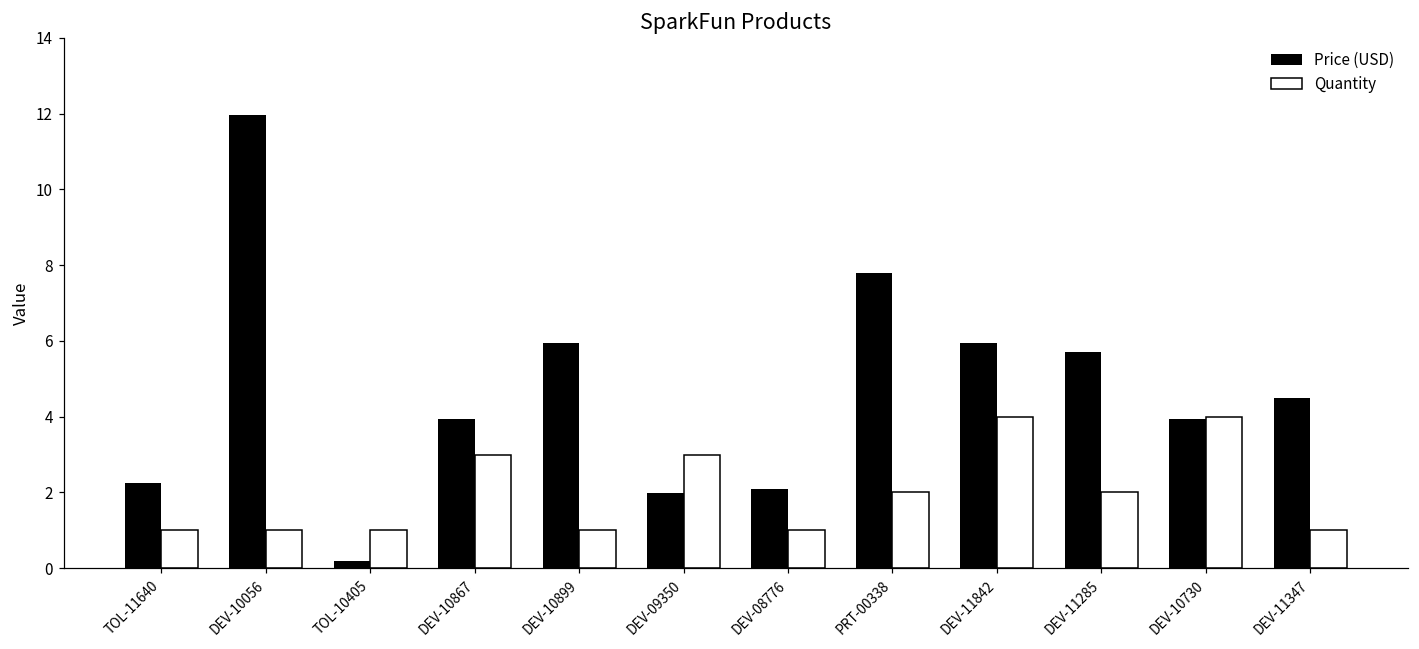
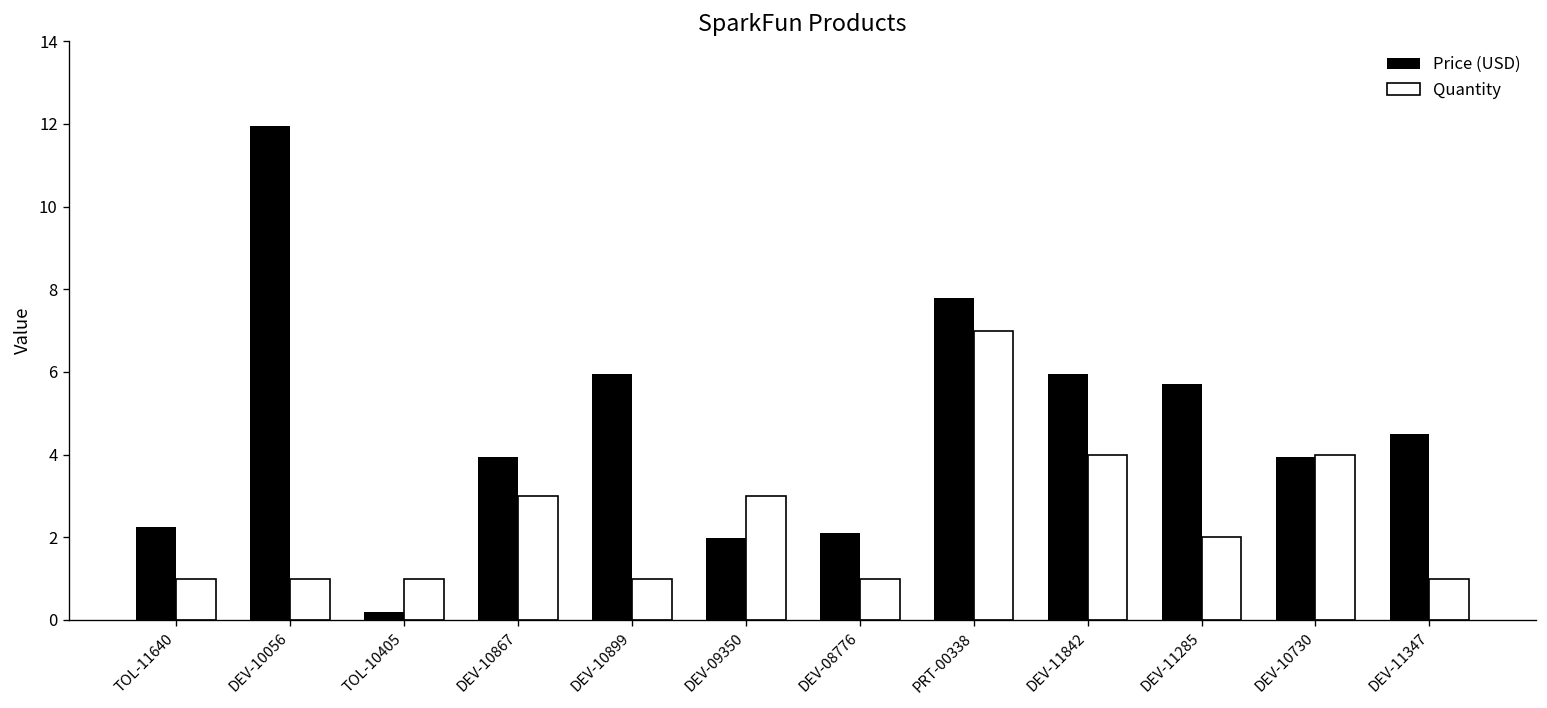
  {
    "Price (USD)": {
      "TOL-11640": 2.3,
      "DEV-10056": 12,
      "TOL-10405": 0.2,
      "DEV-10867": 4,
      "DEV-10899": 6,
      "DEV-09350": 2,
      "DEV-08776": 2.1,
      "PRT-00338": 7.8,
      "DEV-11842": 6,
      "DEV-11285": 5.7,
      "DEV-10730": 4,
      "DEV-11347": 4.5
    },
    "Quantity": {
      "TOL-11640": 1,
      "DEV-10056": 1,
      "TOL-10405": 1,
      "DEV-10867": 3,
      "DEV-10899": 1,
      "DEV-09350": 3,
      "DEV-08776": 1,
-     "PRT-00338": 2,
+     "PRT-00338": 7,
      "DEV-11842": 4,
      "DEV-11285": 2,
      "DEV-10730": 4,
      "DEV-11347": 1
    }
  }
